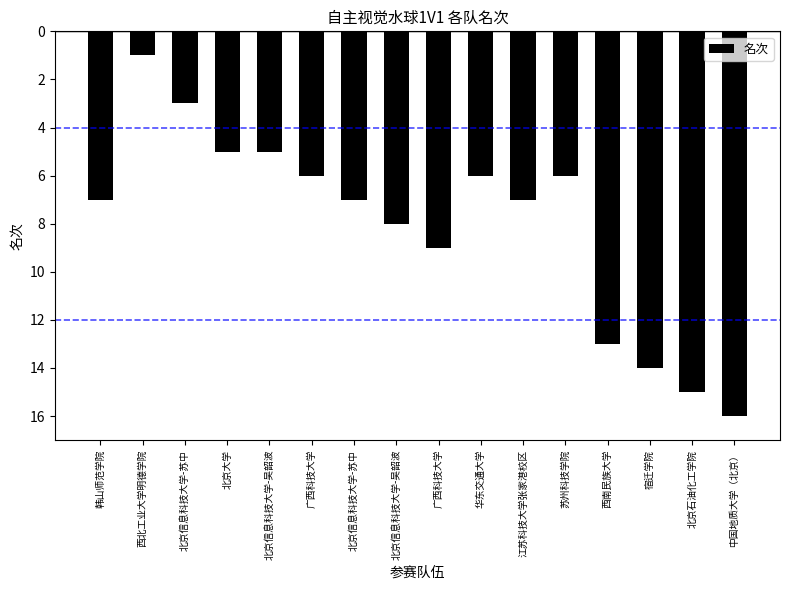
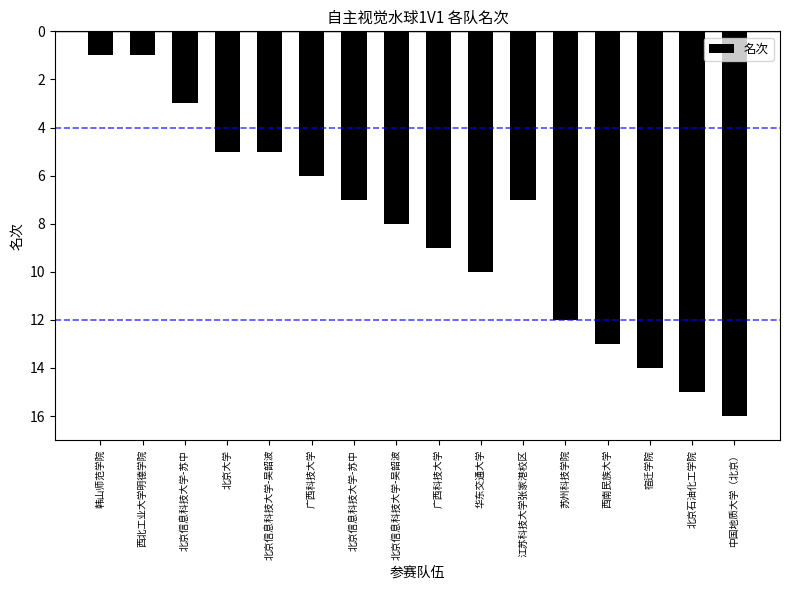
  {
-   "韩山师范学院": 7,
+   "韩山师范学院": 1,
    "西北工业大学明德学院": 1,
    "北京大学": 5,
-   "华东交通大学": 6,
+   "华东交通大学": 10,
    "江苏科技大学张家港校区": 7,
-   "苏州科技学院": 6,
+   "苏州科技学院": 12,
    "西南民族大学": 13,
    "宿迁学院": 14,
    "北京石油化工学院": 15,
    "中国地质大学（北京）": 16
  }
